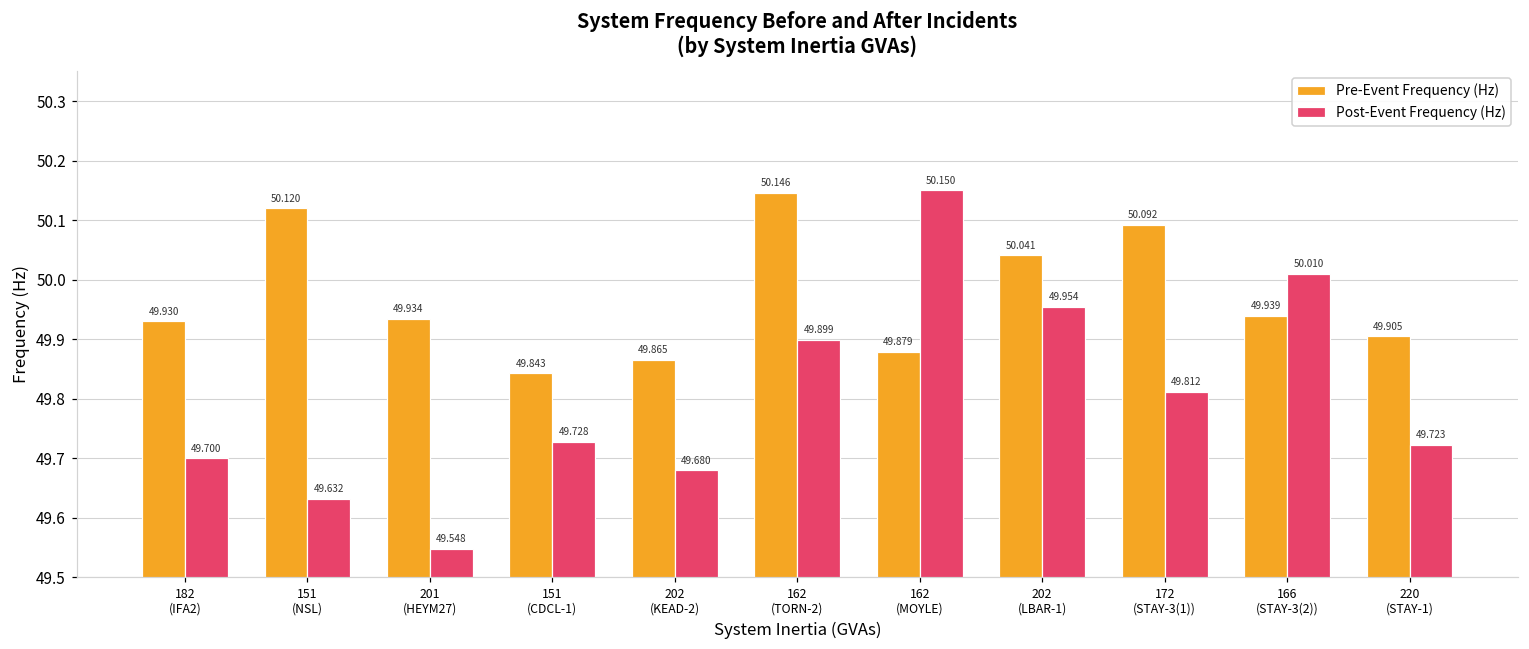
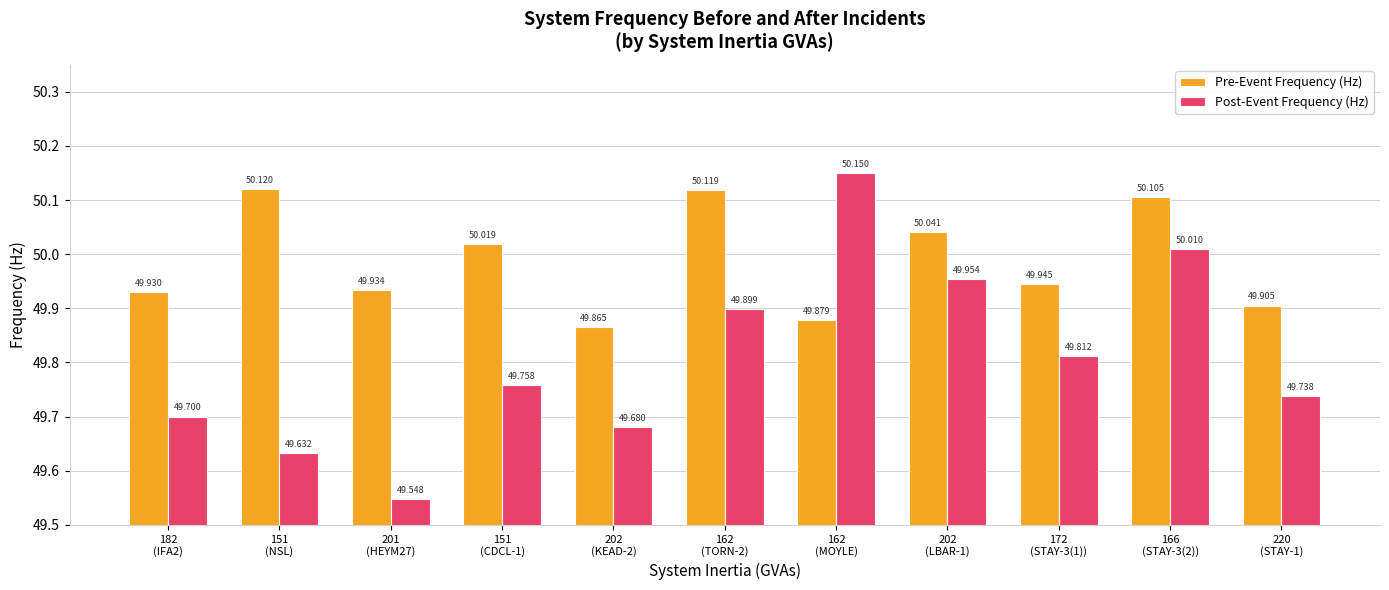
  {
    "Pre-Event Frequency (Hz)": {
      "182 (IFA2)": 49.930,
      "151 (NSL)": 50.120,
      "201 (HEYM27)": 49.934,
-     "151 (CDCL-1)": 49.843,
+     "151 (CDCL-1)": 50.019,
      "202 (KEAD-2)": 49.865,
-     "162 (TORN-2)": 50.146,
+     "162 (TORN-2)": 50.119,
      "162 (MOYLE)": 49.879,
      "202 (LBAR-1)": 50.041,
-     "172 (STAY-3(1))": 50.092,
-     "166 (STAY-3(2))": 49.939,
+     "172 (STAY-3(1))": 49.945,
+     "166 (STAY-3(2))": 50.105,
      "220 (STAY-1)": 49.905
    },
    "Post-Event Frequency (Hz)": {
      "182 (IFA2)": 49.700,
      "151 (NSL)": 49.632,
      "201 (HEYM27)": 49.548,
-     "151 (CDCL-1)": 49.728,
+     "151 (CDCL-1)": 49.758,
      "202 (KEAD-2)": 49.680,
      "162 (TORN-2)": 49.899,
      "162 (MOYLE)": 50.150,
      "202 (LBAR-1)": 49.954,
      "172 (STAY-3(1))": 49.812,
      "166 (STAY-3(2))": 50.010,
-     "220 (STAY-1)": 49.723
+     "220 (STAY-1)": 49.738
    }
  }
